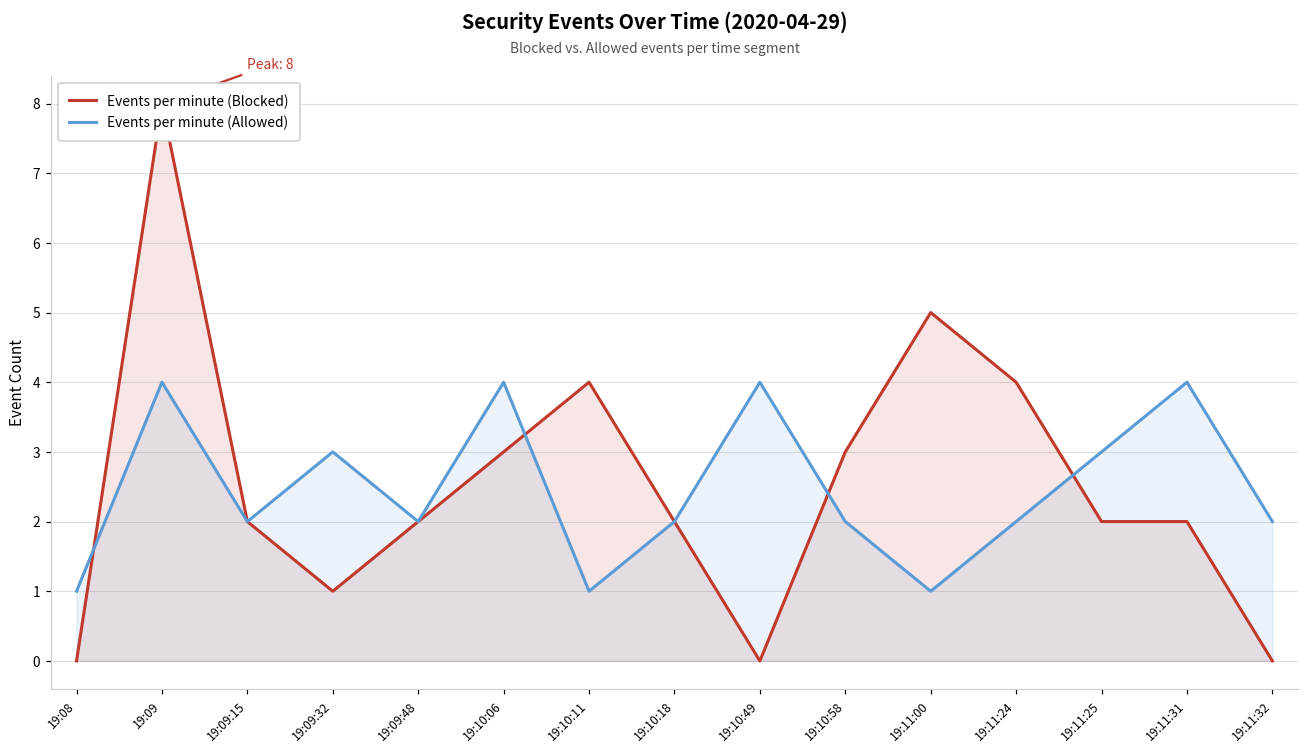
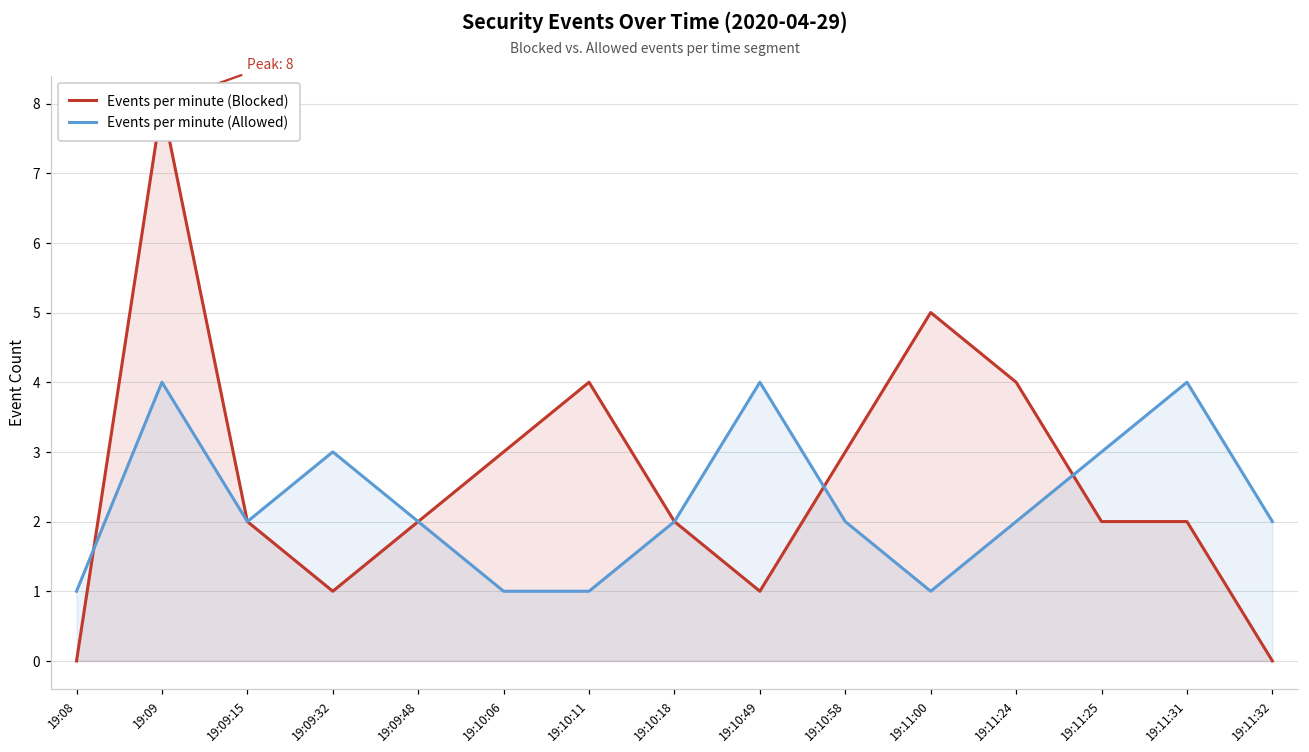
  {
    "Events per minute (Blocked)": {
      "19:08": 0,
      "19:09:32": 1,
      "19:10:06": 3,
      "19:10:11": 4,
-     "19:10:49": 0,
+     "19:10:49": 1,
      "19:10:58": 3,
      "19:11:00": 5,
      "19:11:24": 4,
      "19:11:25": 2,
      "19:11:31": 2,
      "19:11:32": 0
    },
    "Events per minute (Allowed)": {
      "19:08": 1,
      "19:09": 4,
      "19:09:32": 3,
-     "19:10:06": 4,
+     "19:10:06": 1,
      "19:10:11": 1,
      "19:10:49": 4,
      "19:10:58": 2,
      "19:11:00": 1,
      "19:11:24": 2,
      "19:11:25": 3,
      "19:11:31": 4,
      "19:11:32": 2
    }
  }
